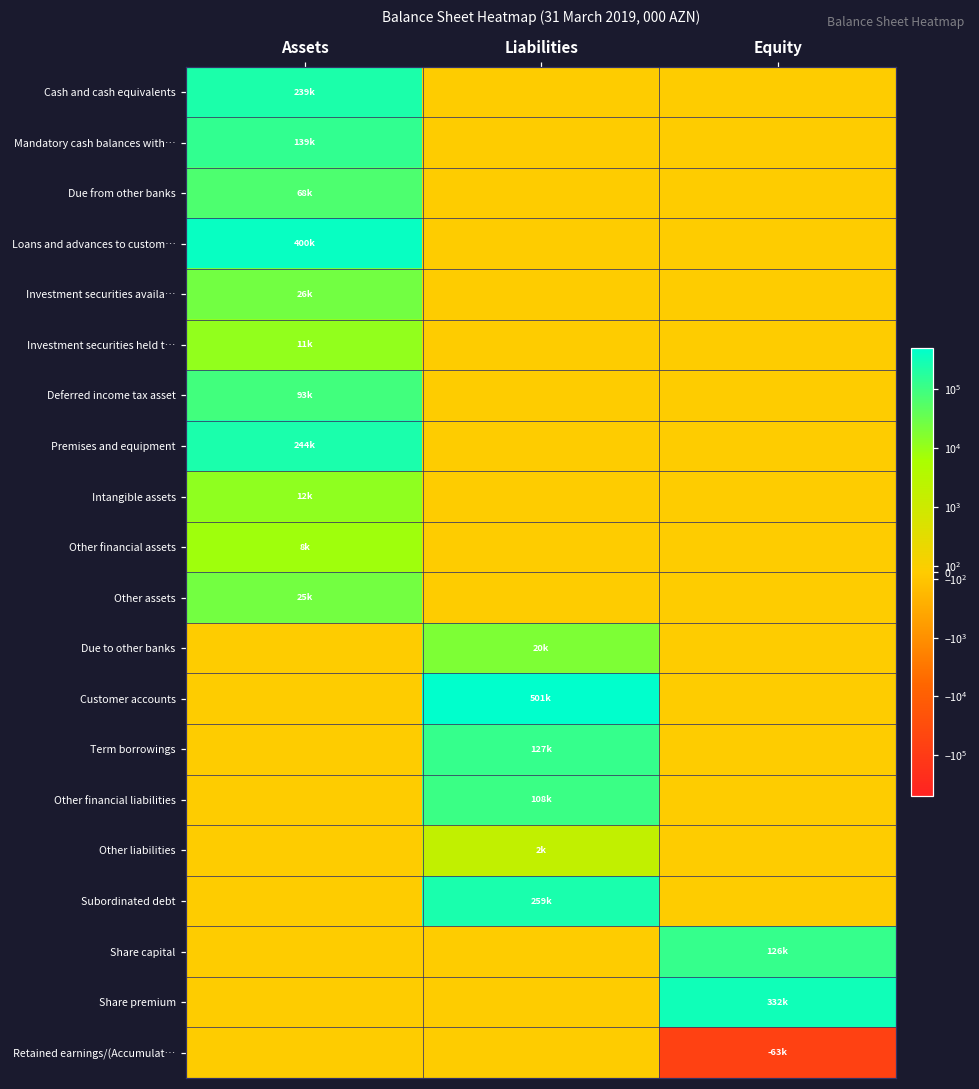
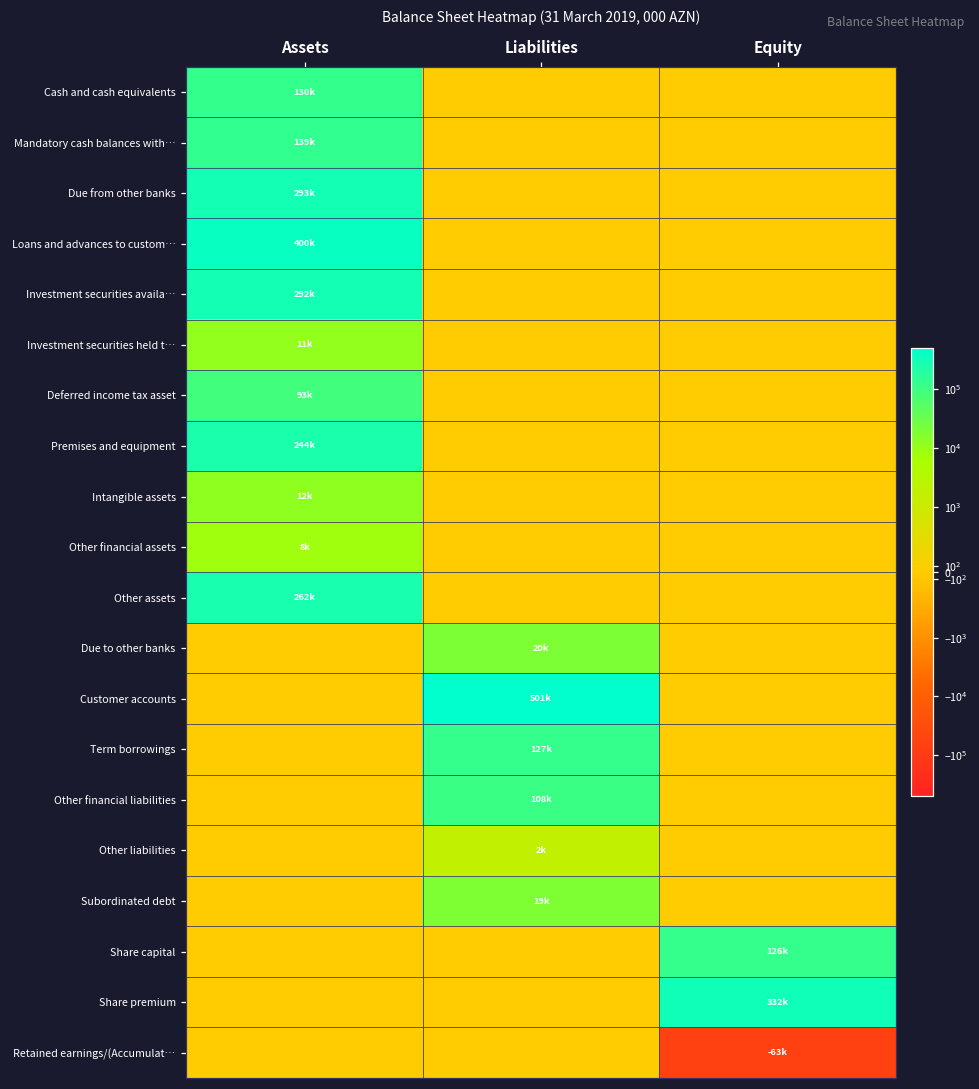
  {
    "Cash and cash equivalents": {
-     "Assets": "239k"
+     "Assets": "130k"
    },
    "Mandatory cash balances with…": {
      "Assets": "139k"
    },
    "Due from other banks": {
-     "Assets": "68k"
+     "Assets": "293k"
    },
    "Loans and advances to custom…": {
      "Assets": "400k"
    },
    "Investment securities availa…": {
-     "Assets": "26k"
+     "Assets": "292k"
    },
    "Investment securities held t…": {
      "Assets": "11k"
    },
    "Deferred income tax asset": {
      "Assets": "93k"
    },
    "Premises and equipment": {
      "Assets": "244k"
    },
    "Intangible assets": {
      "Assets": "12k"
    },
    "Other financial assets": {
      "Assets": "8k"
    },
    "Other assets": {
-     "Assets": "25k"
+     "Assets": "262k"
    },
    "Due to other banks": {
      "Liabilities": "20k"
    },
    "Customer accounts": {
      "Liabilities": "501k"
    },
    "Term borrowings": {
      "Liabilities": "127k"
    },
    "Other financial liabilities": {
      "Liabilities": "108k"
    },
    "Other liabilities": {
      "Liabilities": "2k"
    },
    "Subordinated debt": {
-     "Liabilities": "259k"
+     "Liabilities": "19k"
    },
    "Share capital": {
      "Equity": "126k"
    },
    "Share premium": {
      "Equity": "332k"
    },
    "Retained earnings/(Accumulat…": {
      "Equity": "-63k"
    }
  }
